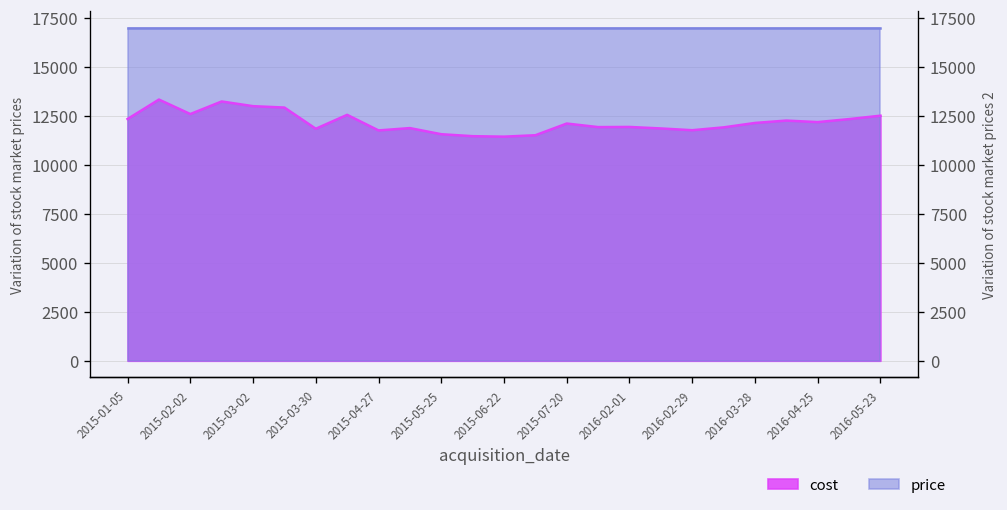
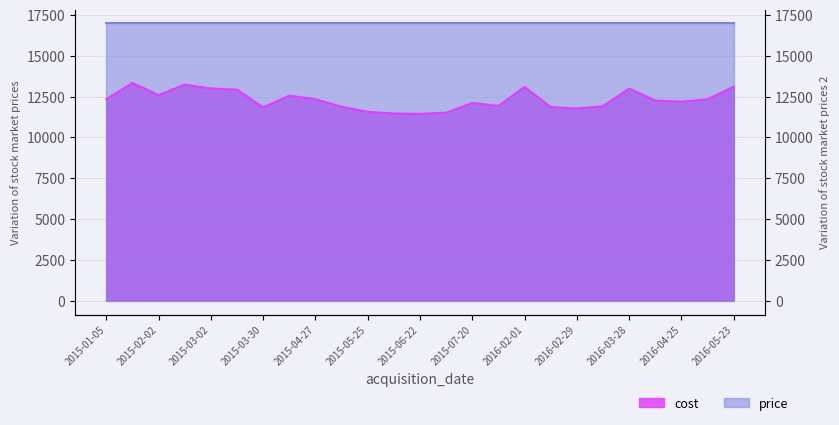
  {
    "cost": {
      "2015-01-05": 12300,
      "2015-02-02": 12600,
      "2015-03-02": 13000,
      "2015-03-30": 11800,
-     "2015-04-27": 11800,
+     "2015-04-27": 12300,
      "2015-05-25": 11600,
      "2015-06-22": 11400,
      "2015-07-20": 12100,
-     "2016-02-01": 11900,
+     "2016-02-01": 13100,
      "2016-02-29": 11800,
-     "2016-03-28": 12100,
+     "2016-03-28": 13000,
      "2016-04-25": 12200,
-     "2016-05-23": 12500
+     "2016-05-23": 13100
    },
    "price": {
      "2015-01-05": 17000,
      "2015-02-02": 17000,
      "2015-03-02": 17000,
      "2015-03-30": 17000,
      "2015-04-27": 17000,
      "2015-05-25": 17000,
      "2015-06-22": 17000,
      "2015-07-20": 17000,
      "2016-02-01": 17000,
      "2016-02-29": 17000,
      "2016-03-28": 17000,
      "2016-04-25": 17000,
      "2016-05-23": 17000
    }
  }
